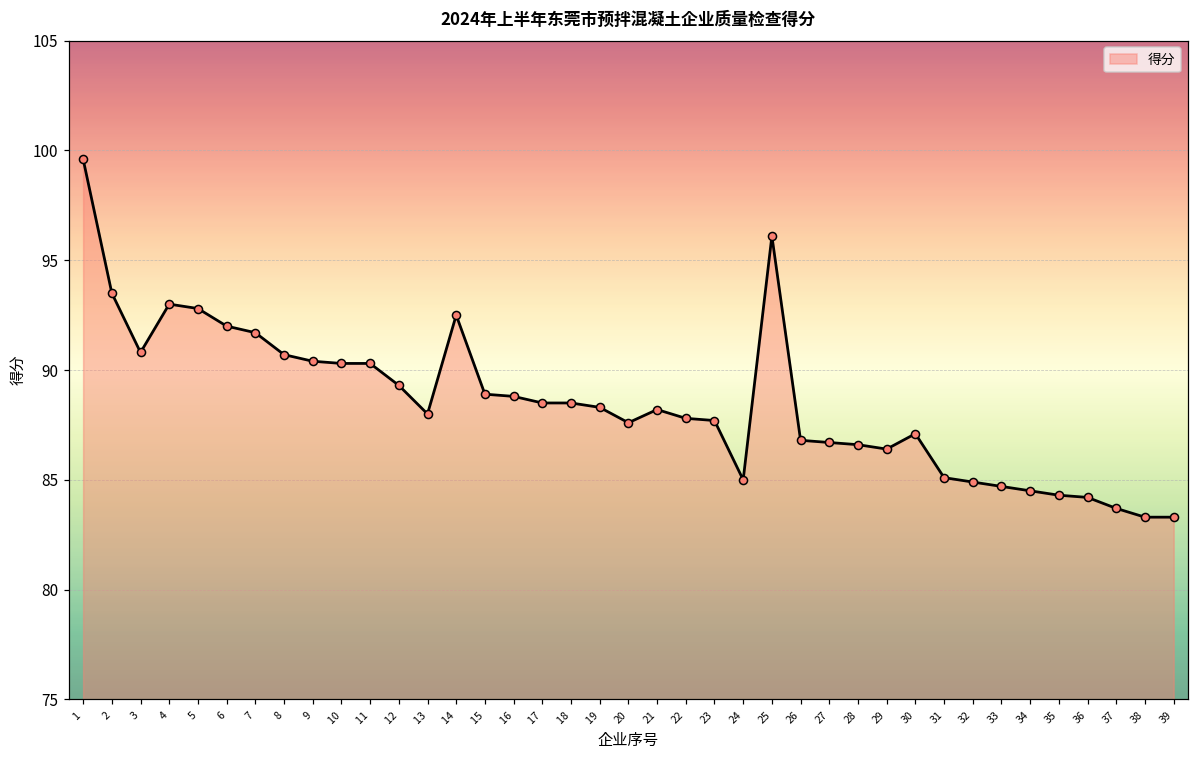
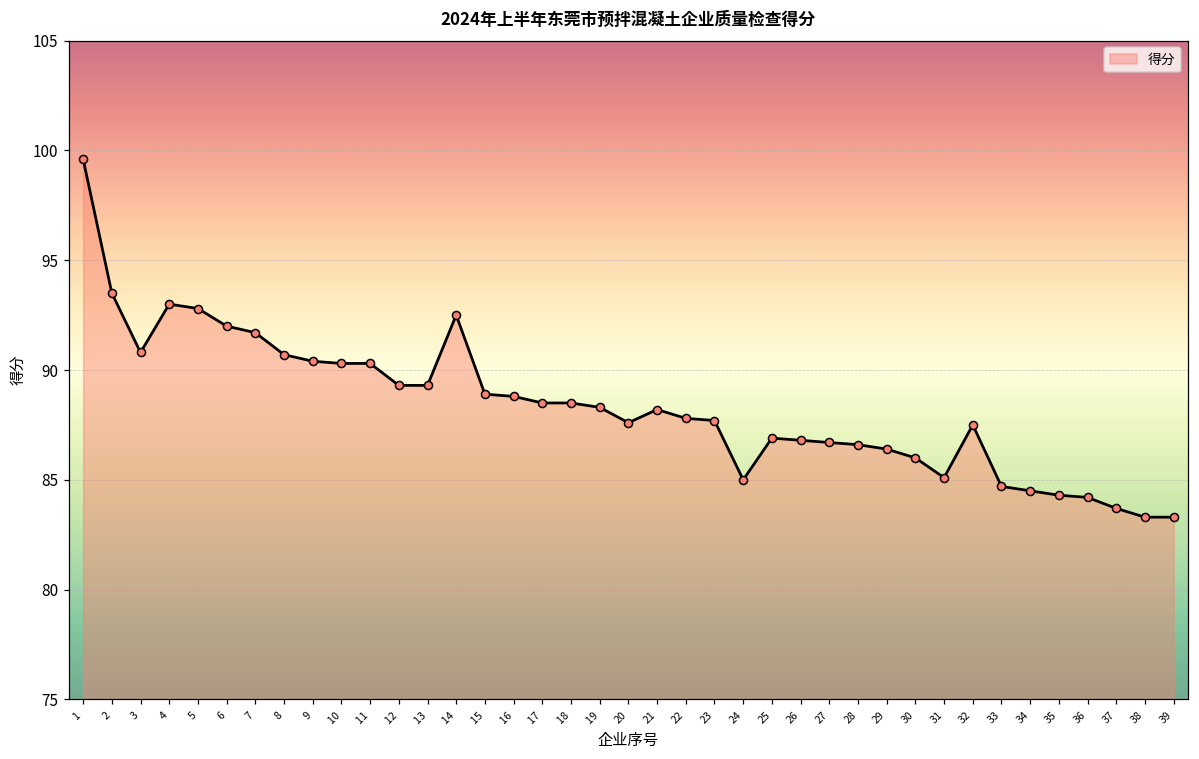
  {
    "1": 99.6,
    "2": 93.5,
    "3": 90.8,
    "4": 93.0,
    "5": 92.8,
    "6": 92.0,
    "7": 91.7,
    "8": 90.7,
    "9": 90.4,
    "10": 90.3,
    "11": 90.3,
    "12": 89.3,
-   "13": 88.0,
+   "13": 89.3,
    "14": 92.5,
    "15": 88.9,
    "16": 88.8,
    "17": 88.5,
    "18": 88.5,
    "19": 88.3,
    "20": 87.6,
    "21": 88.2,
    "22": 87.8,
    "23": 87.7,
    "24": 85.0,
-   "25": 96.1,
+   "25": 86.9,
    "26": 86.8,
    "27": 86.7,
    "28": 86.6,
    "29": 86.4,
-   "30": 87.1,
+   "30": 86.0,
    "31": 85.1,
-   "32": 84.9,
+   "32": 87.5,
    "33": 84.7,
    "34": 84.5,
    "35": 84.3,
    "36": 84.2,
    "37": 83.7,
    "38": 83.3,
    "39": 83.3
  }
